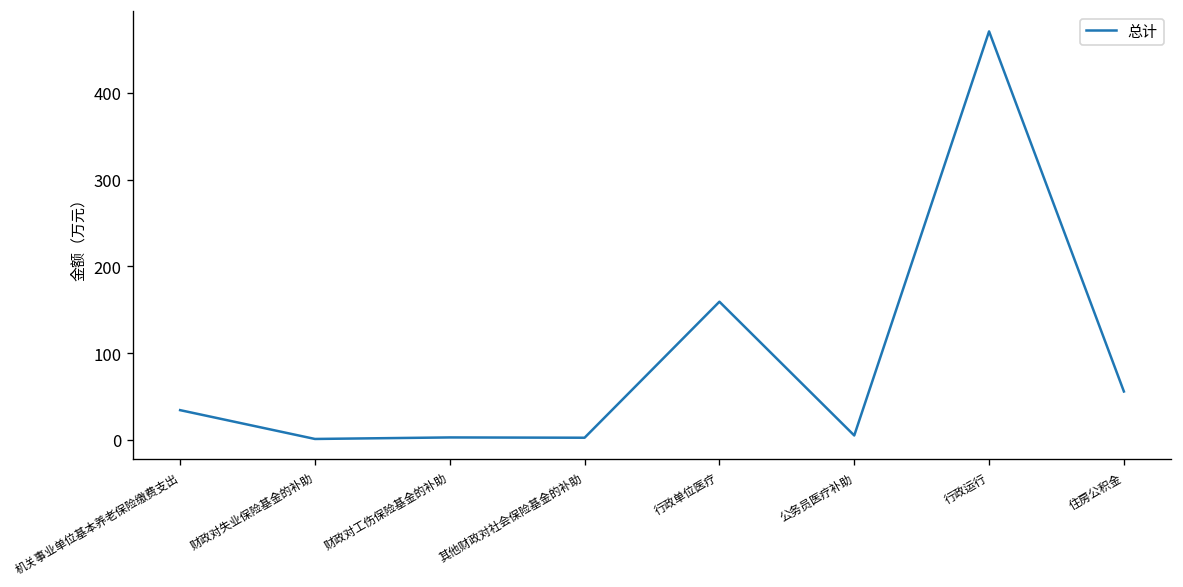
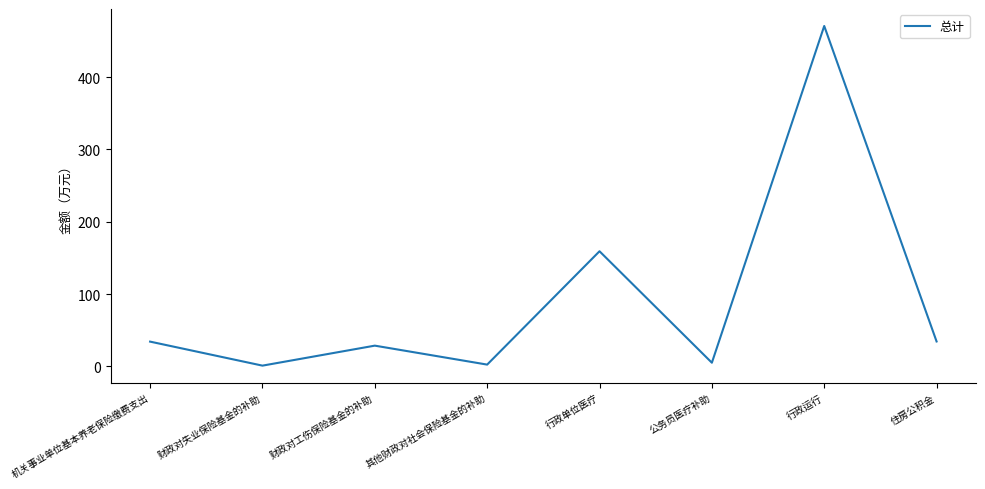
  {
    "机关事业单位基本养老保险缴费支出": 30,
    "财政对失业保险基金的补助": 0,
-   "财政对工伤保险基金的补助": 0,
+   "财政对工伤保险基金的补助": 30,
    "其他财政对社会保险基金的补助": 0,
    "行政单位医疗": 160,
    "公务员医疗补助": 10,
    "行政运行": 470,
-   "住房公积金": 60
+   "住房公积金": 30
  }
